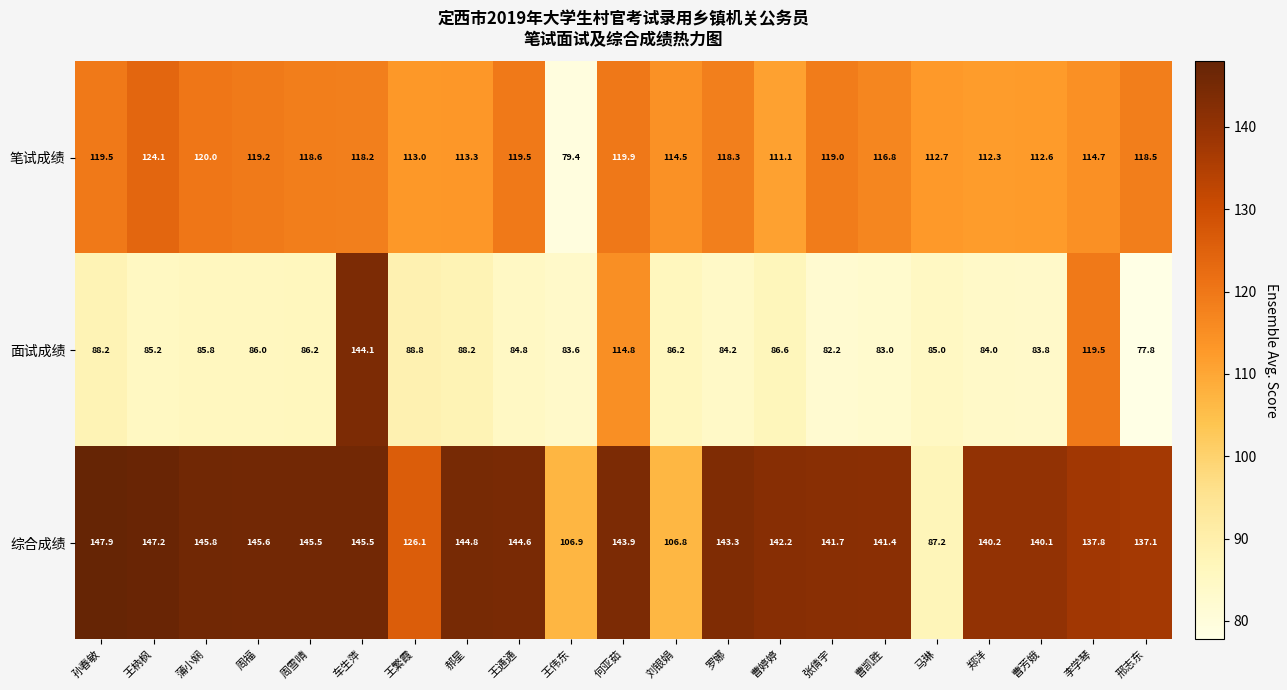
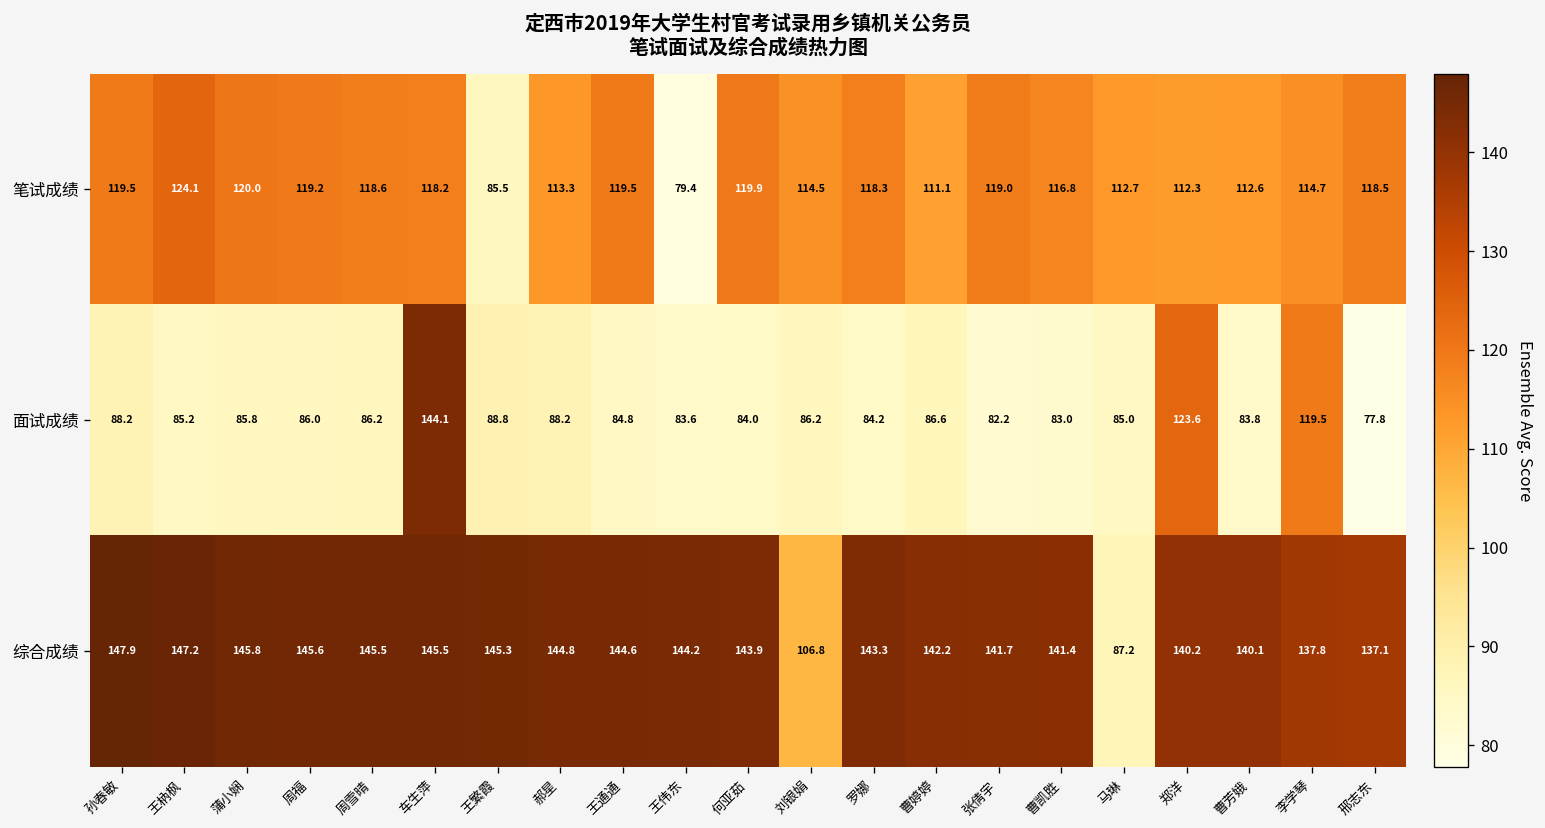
  {
    "笔试成绩": {
      "孙春敏": 119.5,
      "王枘枫": 124.1,
      "蒲小娴": 120.0,
      "周福": 119.2,
      "周雪晴": 118.6,
      "车生萍": 118.2,
-     "王繁霞": 113.0,
+     "王繁霞": 85.5,
      "郝星": 113.3,
      "王通通": 119.5,
      "王伟东": 79.4,
      "何亚茹": 119.9,
      "刘银娟": 114.5,
      "罗娜": 118.3,
      "曹婷婷": 111.1,
      "张倩宇": 119.0,
      "曹凯胜": 116.8,
      "马琳": 112.7,
      "郑洋": 112.3,
      "曹芳娥": 112.6,
      "李学琴": 114.7,
      "邢志东": 118.5
    },
    "面试成绩": {
      "孙春敏": 88.2,
      "王枘枫": 85.2,
      "蒲小娴": 85.8,
      "周福": 86.0,
      "周雪晴": 86.2,
      "车生萍": 144.1,
      "王繁霞": 88.8,
      "郝星": 88.2,
      "王通通": 84.8,
      "王伟东": 83.6,
-     "何亚茹": 114.8,
+     "何亚茹": 84.0,
      "刘银娟": 86.2,
      "罗娜": 84.2,
      "曹婷婷": 86.6,
      "张倩宇": 82.2,
      "曹凯胜": 83.0,
      "马琳": 85.0,
-     "郑洋": 84.0,
+     "郑洋": 123.6,
      "曹芳娥": 83.8,
      "李学琴": 119.5,
      "邢志东": 77.8
    },
    "综合成绩": {
      "孙春敏": 147.9,
      "王枘枫": 147.2,
      "蒲小娴": 145.8,
      "周福": 145.6,
      "周雪晴": 145.5,
      "车生萍": 145.5,
-     "王繁霞": 126.1,
+     "王繁霞": 145.3,
      "郝星": 144.8,
      "王通通": 144.6,
-     "王伟东": 106.9,
+     "王伟东": 144.2,
      "何亚茹": 143.9,
      "刘银娟": 106.8,
      "罗娜": 143.3,
      "曹婷婷": 142.2,
      "张倩宇": 141.7,
      "曹凯胜": 141.4,
      "马琳": 87.2,
      "郑洋": 140.2,
      "曹芳娥": 140.1,
      "李学琴": 137.8,
      "邢志东": 137.1
    }
  }
